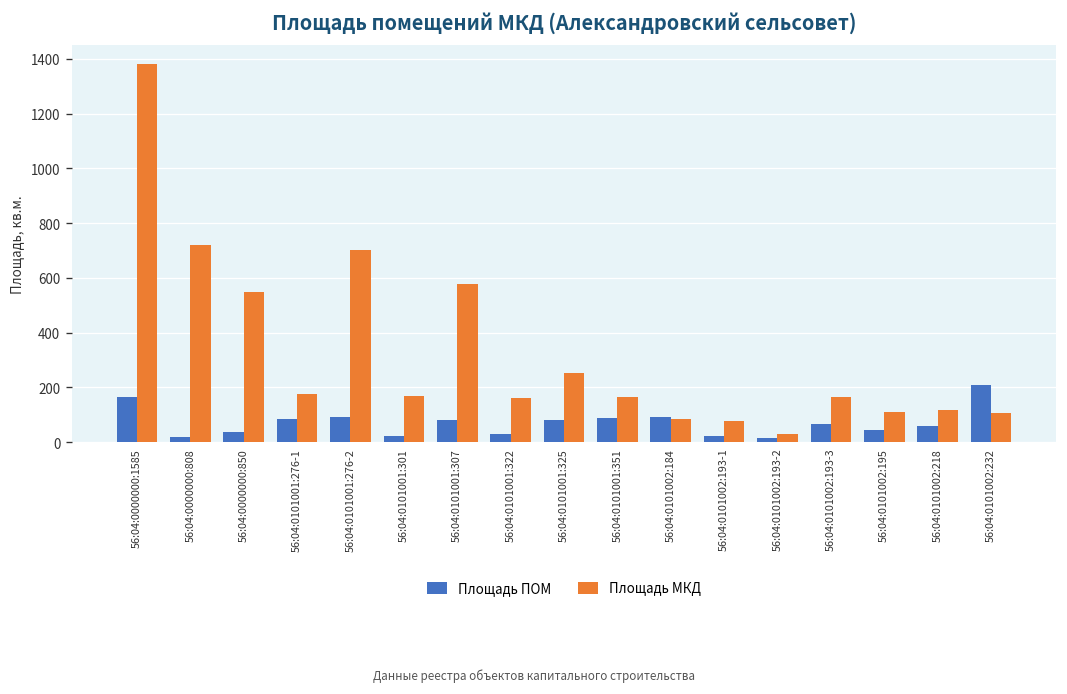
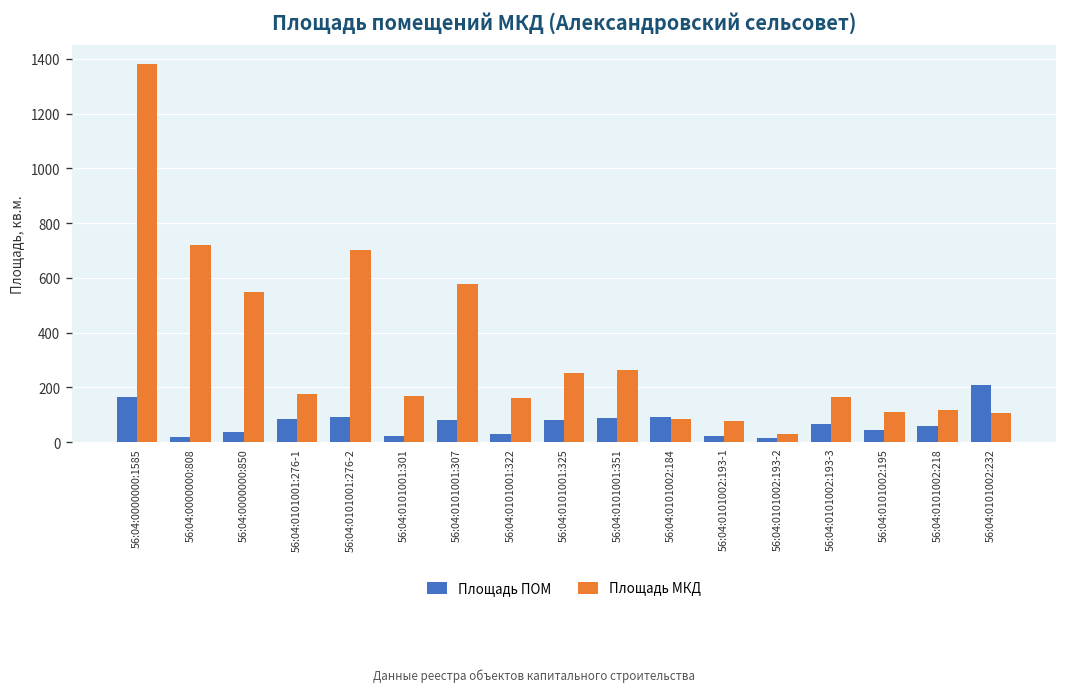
  {
    "Площадь ПОМ": {
      "56:04:0000000:1585": 170,
      "56:04:0000000:808": 20,
      "56:04:0000000:850": 40,
      "56:04:0101001:276-1": 80,
      "56:04:0101001:276-2": 90,
      "56:04:0101001:301": 20,
      "56:04:0101001:307": 80,
      "56:04:0101001:322": 30,
      "56:04:0101001:325": 80,
      "56:04:0101001:351": 90,
      "56:04:0101002:184": 90,
      "56:04:0101002:193-1": 20,
      "56:04:0101002:193-2": 20,
      "56:04:0101002:193-3": 70,
      "56:04:0101002:195": 50,
      "56:04:0101002:218": 60,
      "56:04:0101002:232": 210
    },
    "Площадь МКД": {
      "56:04:0000000:1585": 1380,
      "56:04:0000000:808": 720,
      "56:04:0000000:850": 550,
      "56:04:0101001:276-1": 180,
      "56:04:0101001:276-2": 700,
      "56:04:0101001:301": 170,
      "56:04:0101001:307": 580,
      "56:04:0101001:322": 160,
      "56:04:0101001:325": 250,
-     "56:04:0101001:351": 170,
+     "56:04:0101001:351": 260,
      "56:04:0101002:184": 90,
      "56:04:0101002:193-1": 80,
      "56:04:0101002:193-2": 30,
      "56:04:0101002:193-3": 170,
      "56:04:0101002:195": 110,
      "56:04:0101002:218": 120,
      "56:04:0101002:232": 110
    }
  }
